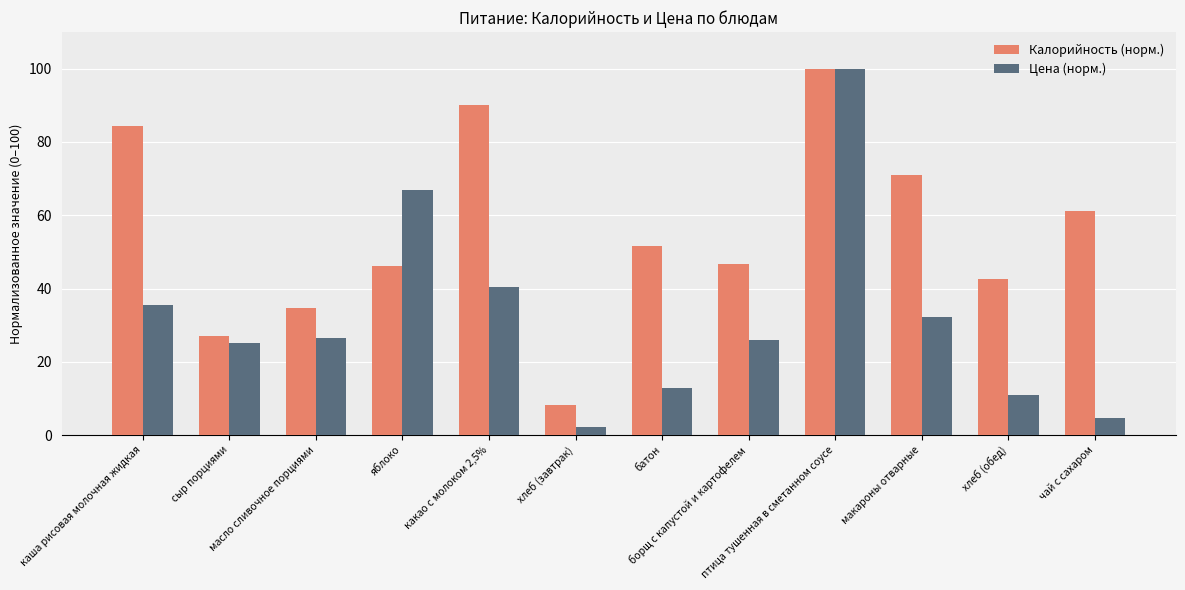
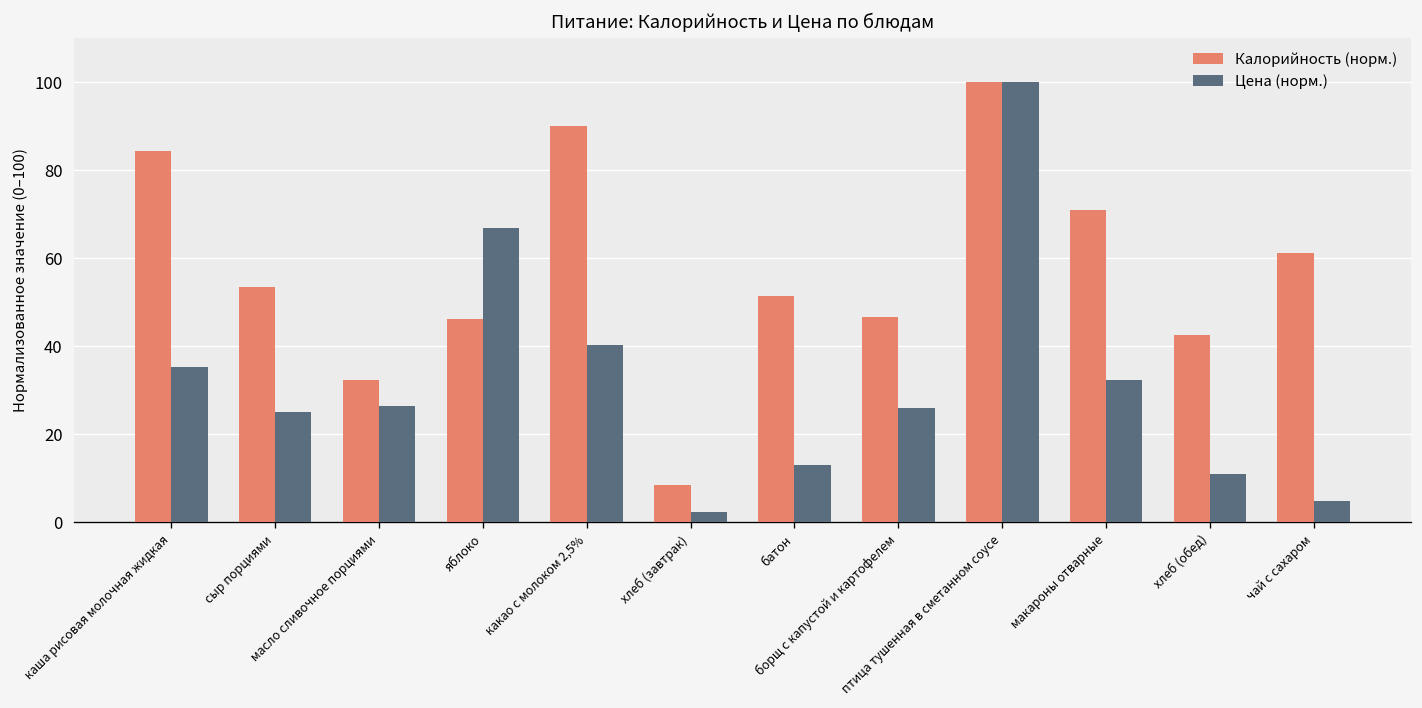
  {
    "Калорийность (норм.)": {
      "каша рисовая молочная жидкая": 84,
-     "сыр порциями": 27,
-     "масло сливочное порциями": 35,
+     "сыр порциями": 53,
+     "масло сливочное порциями": 32,
      "яблоко": 46,
      "какао с молоком 2,5%": 90,
      "хлеб (завтрак)": 8,
      "батон": 51,
      "борщ с капустой и картофелем": 47,
      "птица тушенная в сметанном соусе": 100,
      "макароны отварные": 71,
      "хлеб (обед)": 43,
      "чай с сахаром": 61
    },
    "Цена (норм.)": {
      "каша рисовая молочная жидкая": 35,
      "сыр порциями": 25,
      "масло сливочное порциями": 26,
      "яблоко": 67,
      "какао с молоком 2,5%": 40,
      "хлеб (завтрак)": 2,
      "батон": 13,
      "борщ с капустой и картофелем": 26,
      "птица тушенная в сметанном соусе": 100,
      "макароны отварные": 32,
      "хлеб (обед)": 11,
      "чай с сахаром": 5
    }
  }
